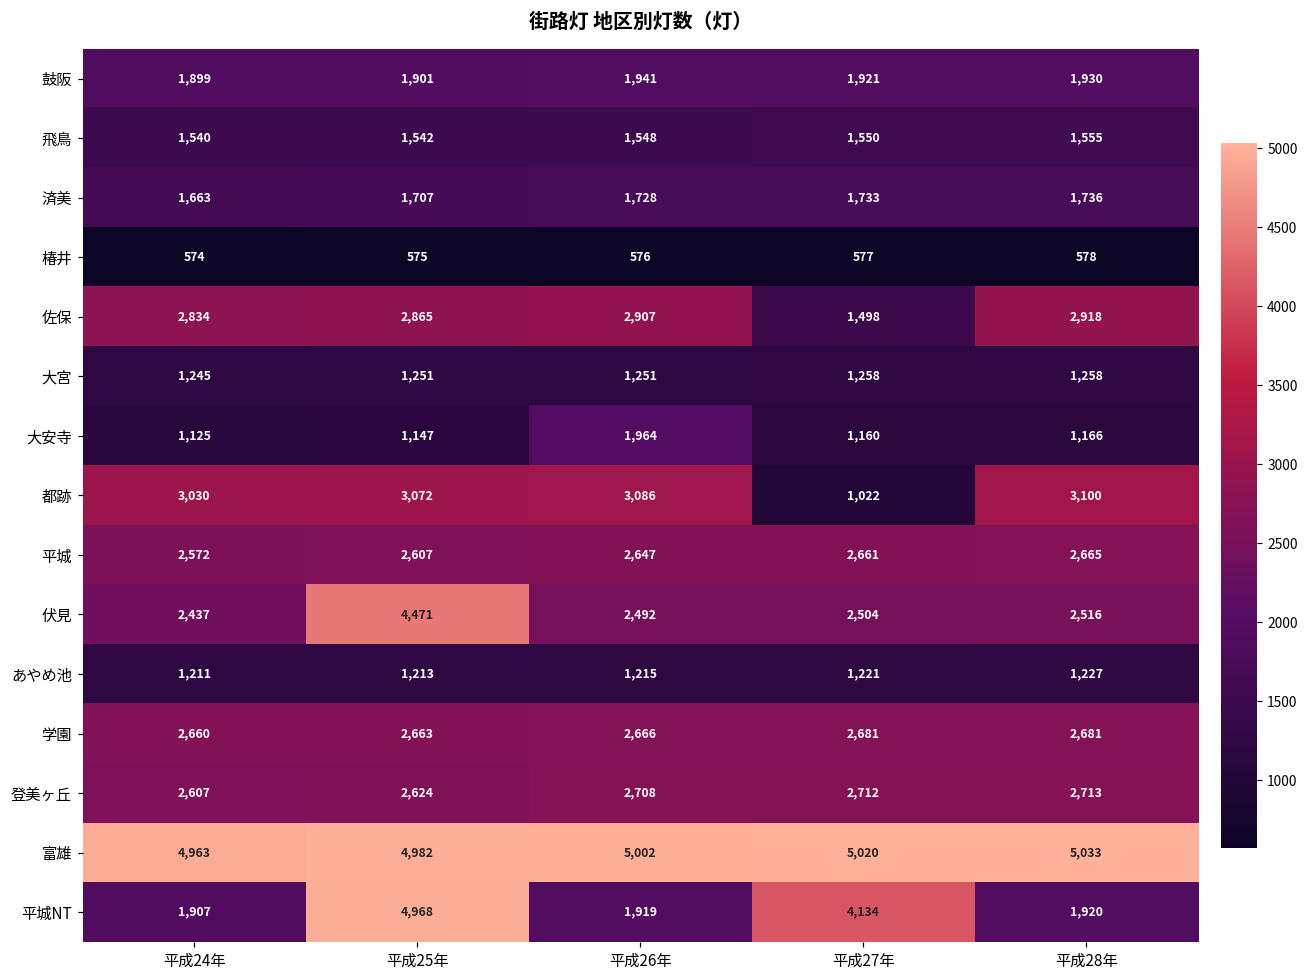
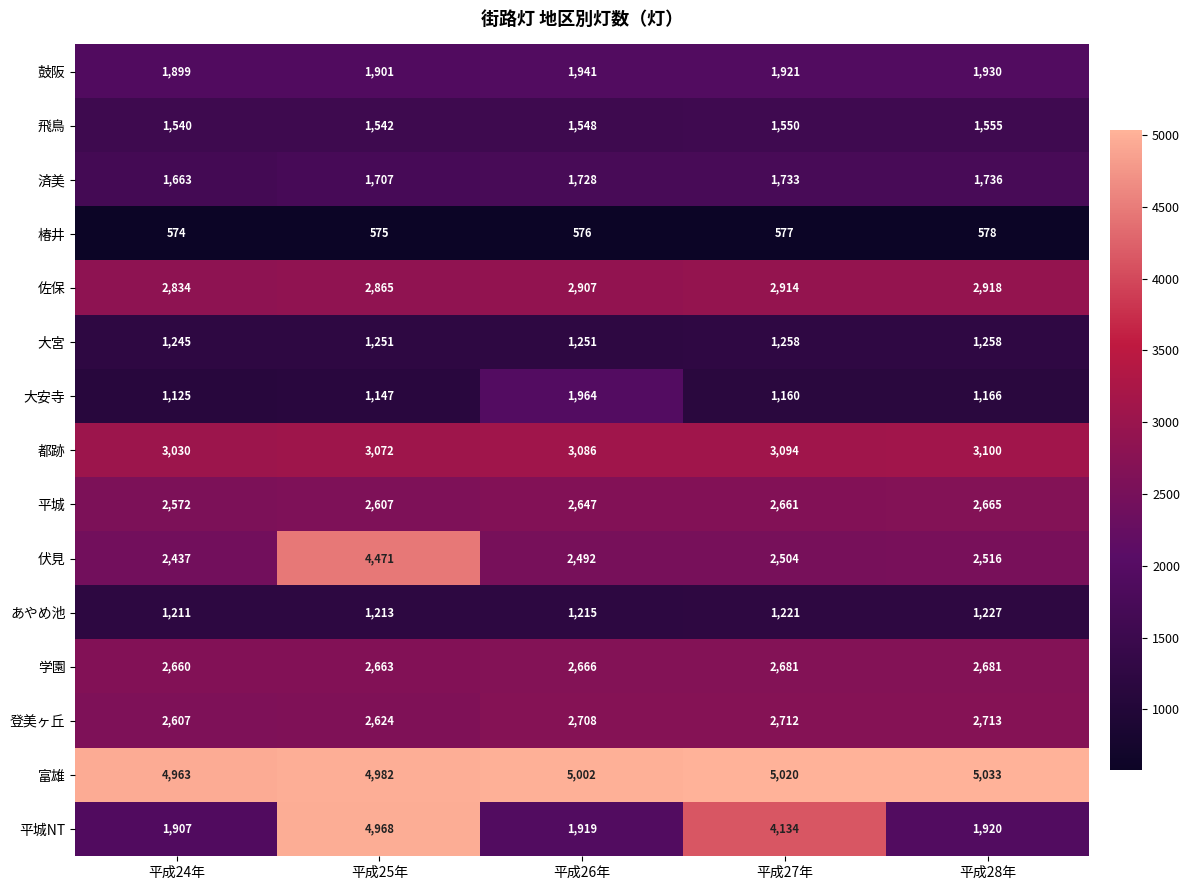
  {
    "鼓阪": {
      "平成24年": "1,899",
      "平成25年": "1,901",
      "平成26年": "1,941",
      "平成27年": "1,921",
      "平成28年": "1,930"
    },
    "飛鳥": {
      "平成24年": "1,540",
      "平成25年": "1,542",
      "平成26年": "1,548",
      "平成27年": "1,550",
      "平成28年": "1,555"
    },
    "済美": {
      "平成24年": "1,663",
      "平成25年": "1,707",
      "平成26年": "1,728",
      "平成27年": "1,733",
      "平成28年": "1,736"
    },
    "椿井": {
      "平成24年": "574",
      "平成25年": "575",
      "平成26年": "576",
      "平成27年": "577",
      "平成28年": "578"
    },
    "佐保": {
      "平成24年": "2,834",
      "平成25年": "2,865",
      "平成26年": "2,907",
-     "平成27年": "1,498",
+     "平成27年": "2,914",
      "平成28年": "2,918"
    },
    "大宮": {
      "平成24年": "1,245",
      "平成25年": "1,251",
      "平成26年": "1,251",
      "平成27年": "1,258",
      "平成28年": "1,258"
    },
    "大安寺": {
      "平成24年": "1,125",
      "平成25年": "1,147",
      "平成26年": "1,964",
      "平成27年": "1,160",
      "平成28年": "1,166"
    },
    "都跡": {
      "平成24年": "3,030",
      "平成25年": "3,072",
      "平成26年": "3,086",
-     "平成27年": "1,022",
+     "平成27年": "3,094",
      "平成28年": "3,100"
    },
    "平城": {
      "平成24年": "2,572",
      "平成25年": "2,607",
      "平成26年": "2,647",
      "平成27年": "2,661",
      "平成28年": "2,665"
    },
    "伏見": {
      "平成24年": "2,437",
      "平成25年": "4,471",
      "平成26年": "2,492",
      "平成27年": "2,504",
      "平成28年": "2,516"
    },
    "あやめ池": {
      "平成24年": "1,211",
      "平成25年": "1,213",
      "平成26年": "1,215",
      "平成27年": "1,221",
      "平成28年": "1,227"
    },
    "学園": {
      "平成24年": "2,660",
      "平成25年": "2,663",
      "平成26年": "2,666",
      "平成27年": "2,681",
      "平成28年": "2,681"
    },
    "登美ヶ丘": {
      "平成24年": "2,607",
      "平成25年": "2,624",
      "平成26年": "2,708",
      "平成27年": "2,712",
      "平成28年": "2,713"
    },
    "富雄": {
      "平成24年": "4,963",
      "平成25年": "4,982",
      "平成26年": "5,002",
      "平成27年": "5,020",
      "平成28年": "5,033"
    },
    "平城NT": {
      "平成24年": "1,907",
      "平成25年": "4,968",
      "平成26年": "1,919",
      "平成27年": "4,134",
      "平成28年": "1,920"
    }
  }
